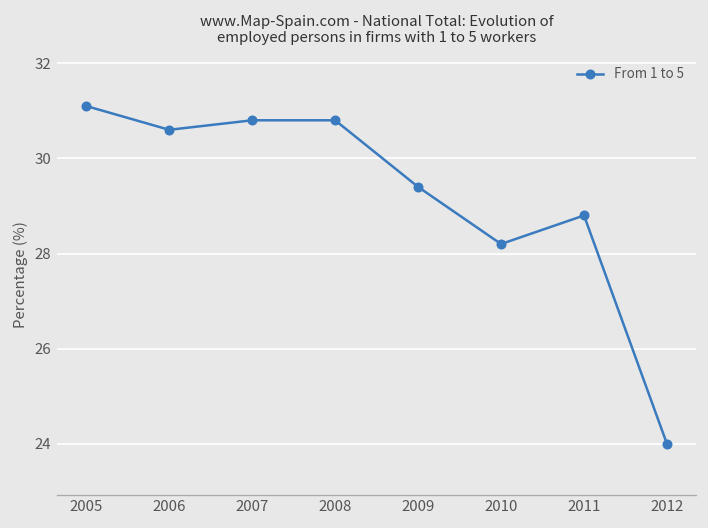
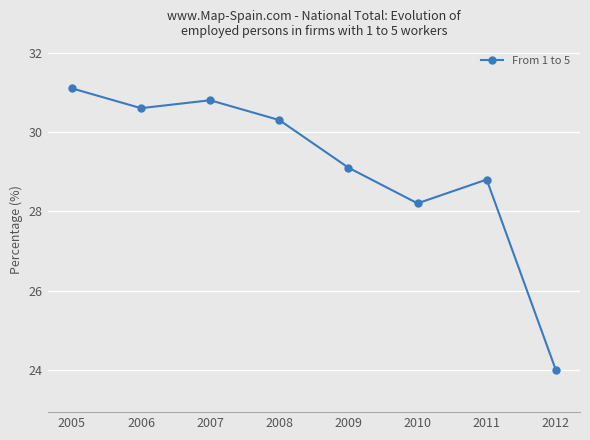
  {
    "2005": 31.1,
    "2006": 30.6,
    "2007": 30.8,
-   "2008": 30.8,
-   "2009": 29.4,
+   "2008": 30.3,
+   "2009": 29.1,
    "2010": 28.2,
    "2011": 28.8,
    "2012": 24.0
  }
